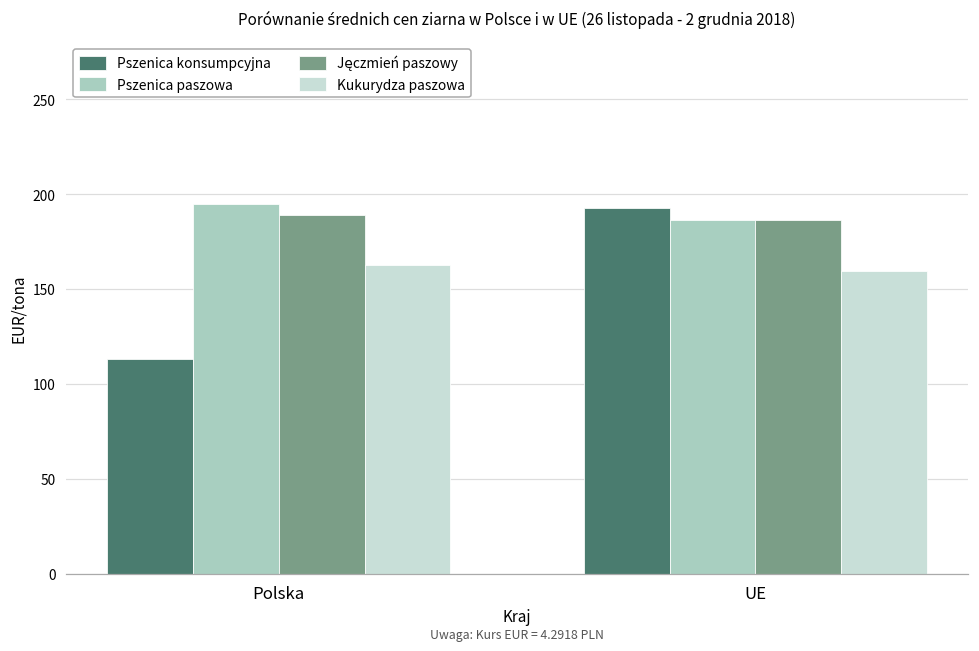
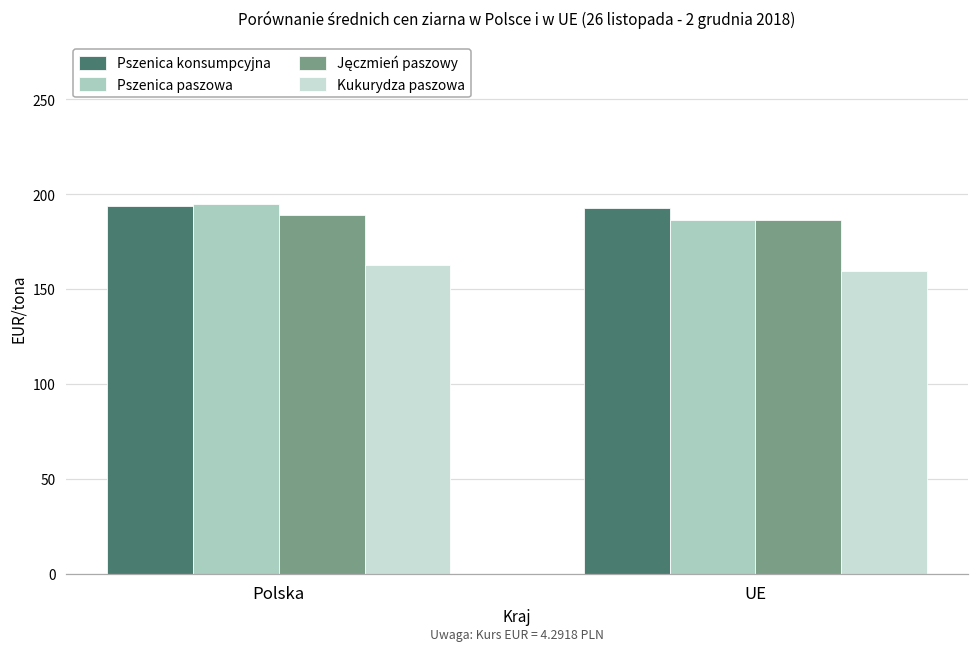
  {
    "Pszenica konsumpcyjna": {
-     "Polska": 113,
+     "Polska": 194,
      "UE": 193
    },
    "Jęczmień paszowy": {
      "Polska": 189,
      "UE": 187
    }
  }
